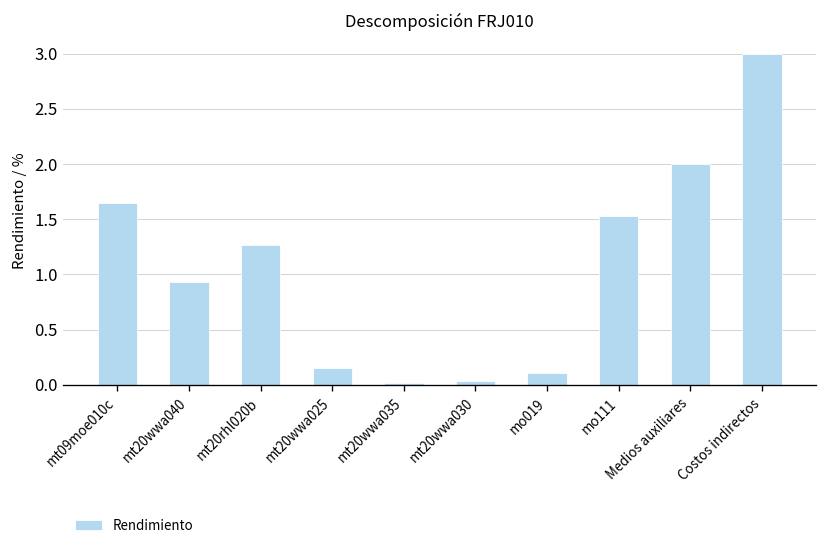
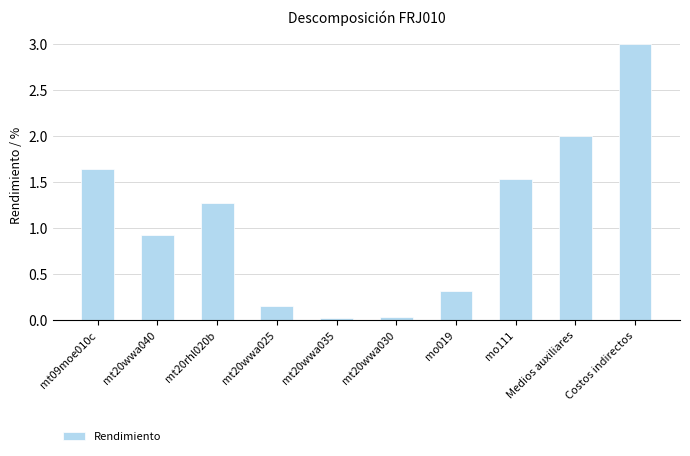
  {
    "mt09moe010c": 1.6,
    "mt20wwa040": 0.9,
    "mt20rhl020b": 1.3,
    "mt20wwa025": 0.2,
    "mt20wwa030": 0.0,
-   "mo019": 0.1,
+   "mo019": 0.3,
    "mo111": 1.5,
    "Medios auxiliares": 2.0,
    "Costos indirectos": 3.0
  }
